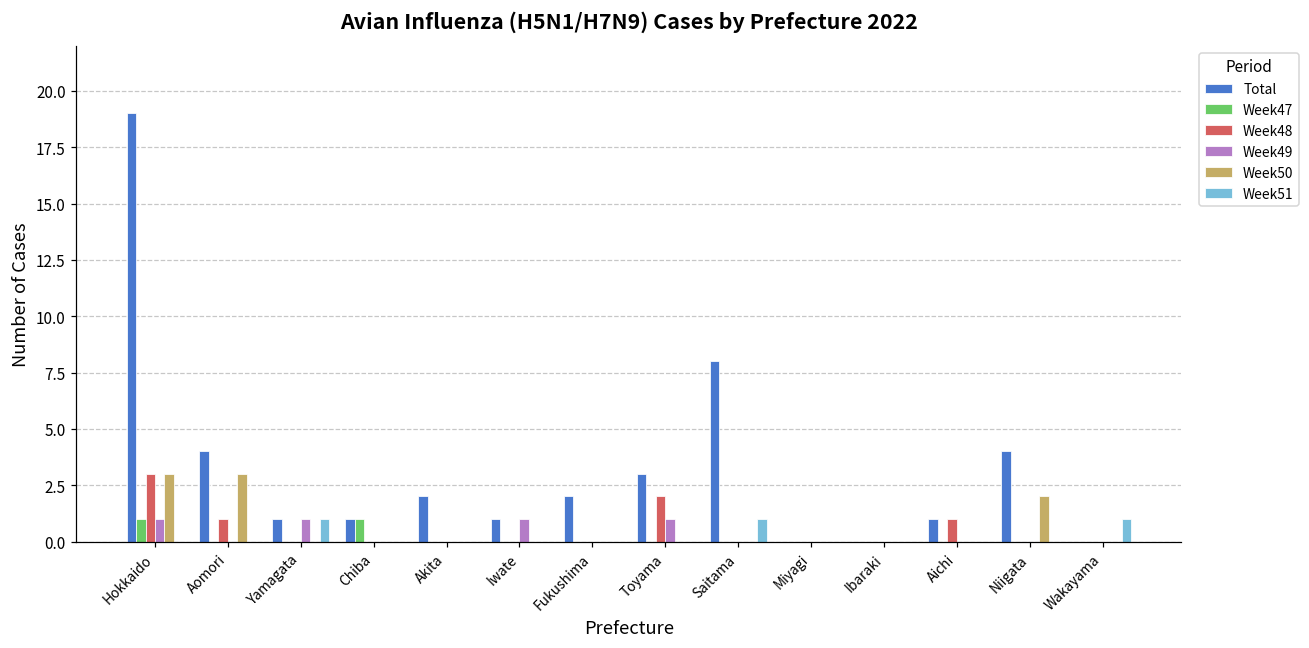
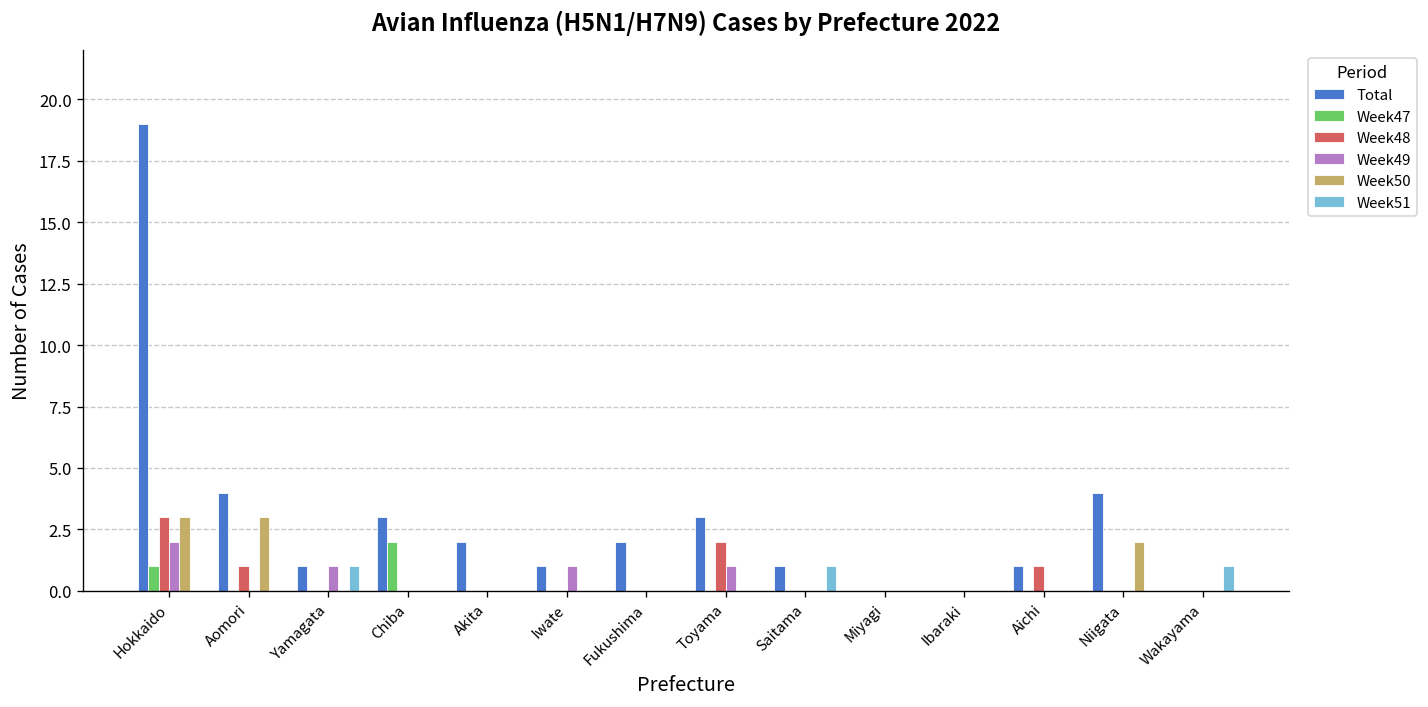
  {
    "Total": {
      "Hokkaido": 19,
      "Aomori": 4,
      "Yamagata": 1,
-     "Chiba": 1,
+     "Chiba": 3,
      "Akita": 2,
      "Iwate": 1,
      "Fukushima": 2,
      "Toyama": 3,
-     "Saitama": 8,
+     "Saitama": 1,
      "Miyagi": 0,
      "Ibaraki": 0,
      "Aichi": 1,
      "Niigata": 4,
      "Wakayama": 0
    },
    "Week47": {
      "Hokkaido": 1,
      "Aomori": 0,
      "Yamagata": 0,
-     "Chiba": 1,
+     "Chiba": 2,
      "Akita": 0,
      "Iwate": 0,
      "Fukushima": 0,
      "Toyama": 0,
      "Saitama": 0,
      "Miyagi": 0,
      "Ibaraki": 0,
      "Aichi": 0,
      "Niigata": 0,
      "Wakayama": 0
    },
    "Week48": {
      "Hokkaido": 3,
      "Aomori": 1,
      "Yamagata": 0,
      "Chiba": 0,
      "Akita": 0,
      "Iwate": 0,
      "Fukushima": 0,
      "Toyama": 2,
      "Saitama": 0,
      "Miyagi": 0,
      "Ibaraki": 0,
      "Aichi": 1,
      "Niigata": 0,
      "Wakayama": 0
    },
    "Week49": {
-     "Hokkaido": 1,
+     "Hokkaido": 2,
      "Aomori": 0,
      "Yamagata": 1,
      "Chiba": 0,
      "Akita": 0,
      "Iwate": 1,
      "Fukushima": 0,
      "Toyama": 1,
      "Saitama": 0,
      "Miyagi": 0,
      "Ibaraki": 0,
      "Aichi": 0,
      "Niigata": 0,
      "Wakayama": 0
    },
    "Week50": {
      "Hokkaido": 3,
      "Aomori": 3,
      "Yamagata": 0,
      "Chiba": 0,
      "Akita": 0,
      "Iwate": 0,
      "Fukushima": 0,
      "Toyama": 0,
      "Saitama": 0,
      "Miyagi": 0,
      "Ibaraki": 0,
      "Aichi": 0,
      "Niigata": 2,
      "Wakayama": 0
    },
    "Week51": {
      "Hokkaido": 0,
      "Aomori": 0,
      "Yamagata": 1,
      "Chiba": 0,
      "Akita": 0,
      "Iwate": 0,
      "Fukushima": 0,
      "Toyama": 0,
      "Saitama": 1,
      "Miyagi": 0,
      "Ibaraki": 0,
      "Aichi": 0,
      "Niigata": 0,
      "Wakayama": 1
    }
  }
